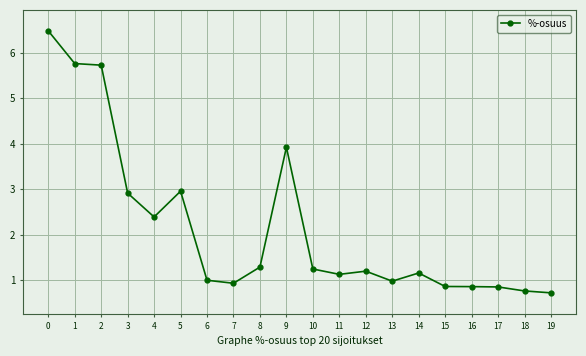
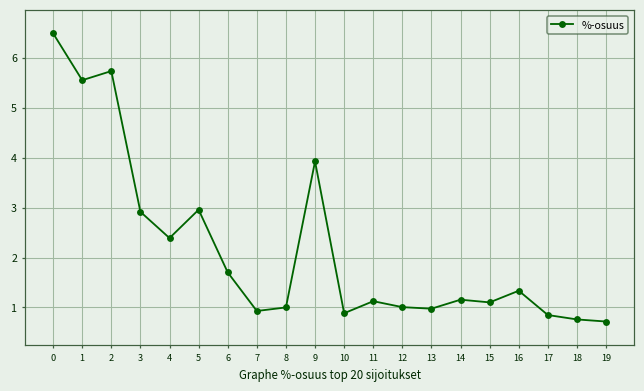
  {
    "0": 6.5,
-   "1": 5.8,
+   "1": 5.5,
    "2": 5.7,
    "3": 2.9,
    "4": 2.4,
    "5": 3.0,
-   "6": 1.0,
+   "6": 1.7,
    "7": 0.9,
-   "8": 1.3,
+   "8": 1.0,
    "9": 3.9,
-   "10": 1.2,
+   "10": 0.9,
    "11": 1.1,
-   "12": 1.2,
+   "12": 1.0,
    "13": 1.0,
    "14": 1.2,
-   "15": 0.9,
-   "16": 0.9,
+   "15": 1.1,
+   "16": 1.3,
    "17": 0.8,
    "18": 0.8,
    "19": 0.7
  }
